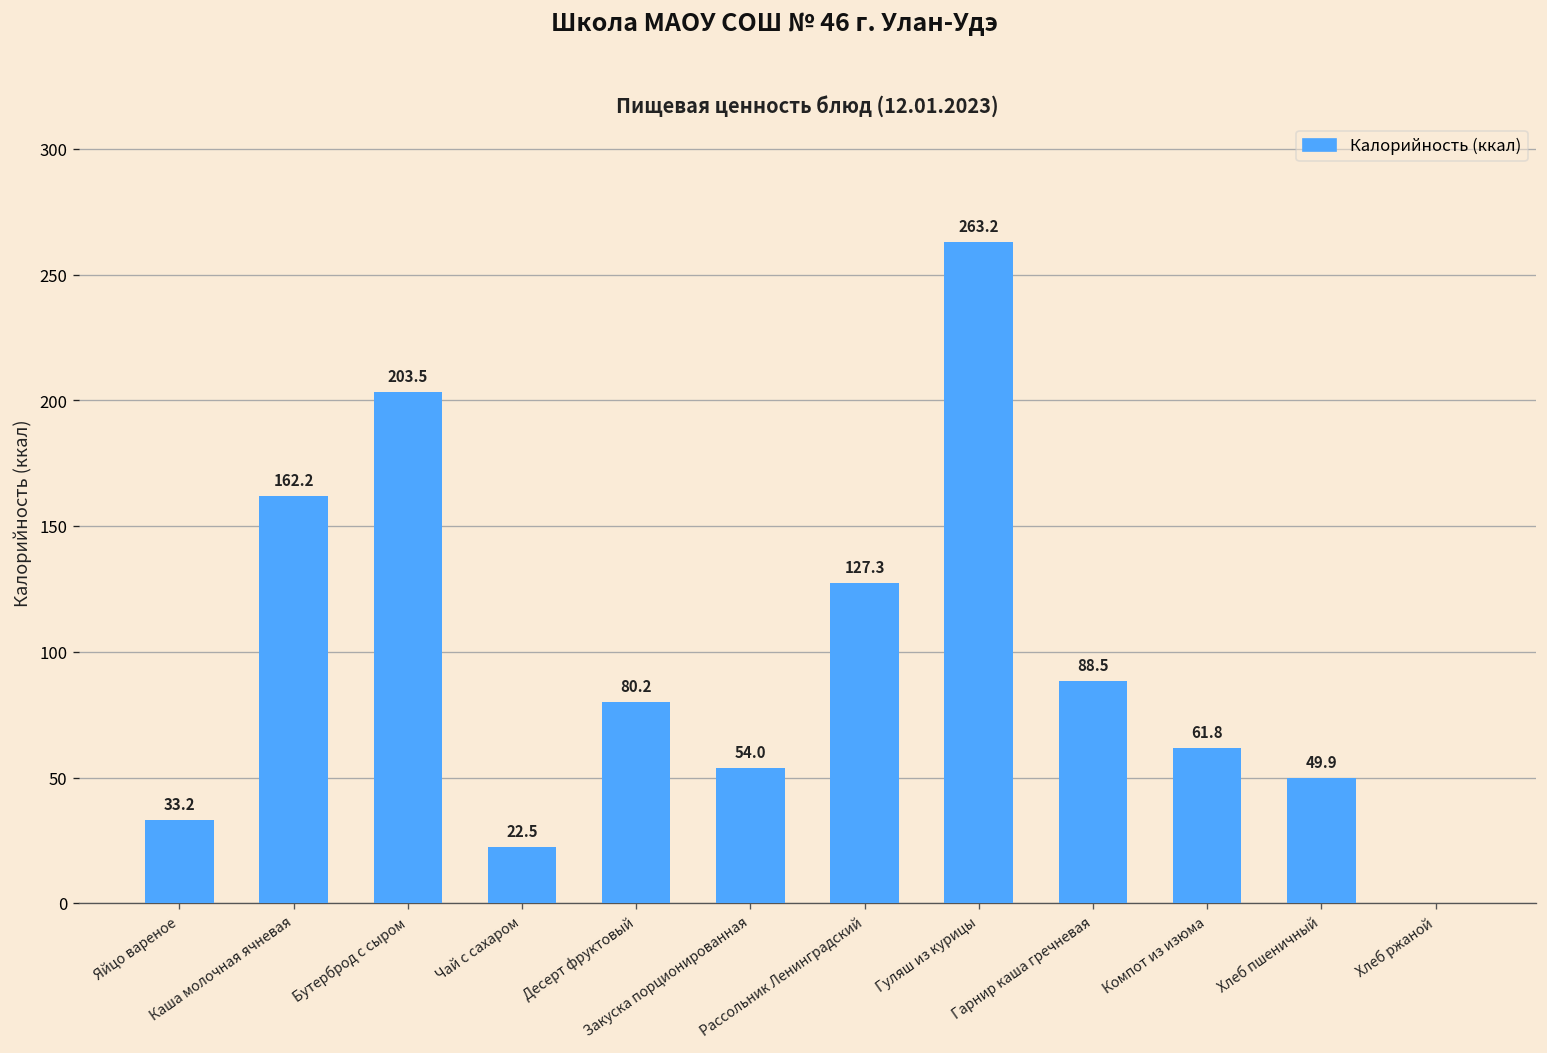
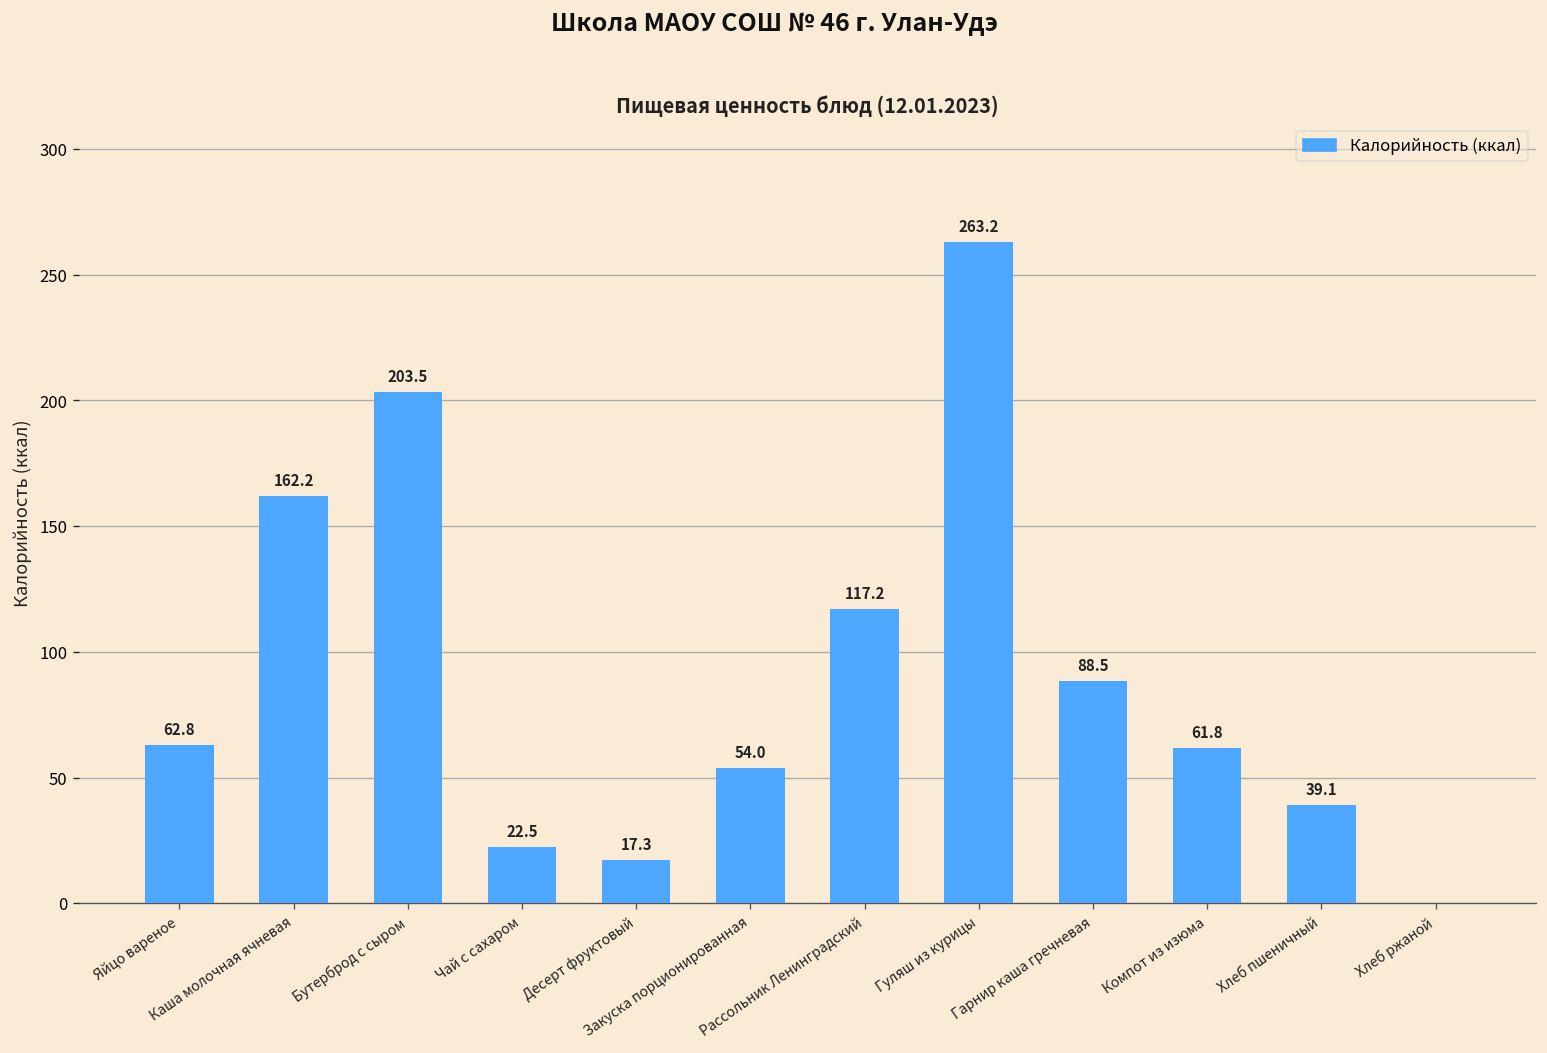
  {
-   "Яйцо вареное": 33.2,
+   "Яйцо вареное": 62.8,
    "Каша молочная ячневая": 162.2,
    "Бутерброд с сыром": 203.5,
    "Чай с сахаром": 22.5,
-   "Десерт фруктовый": 80.2,
+   "Десерт фруктовый": 17.3,
    "Закуска порционированная": 54.0,
-   "Рассольник Ленинградский": 127.3,
+   "Рассольник Ленинградский": 117.2,
    "Гуляш из курицы": 263.2,
    "Гарнир каша гречневая": 88.5,
    "Компот из изюма": 61.8,
-   "Хлеб пшеничный": 49.9
+   "Хлеб пшеничный": 39.1
  }
